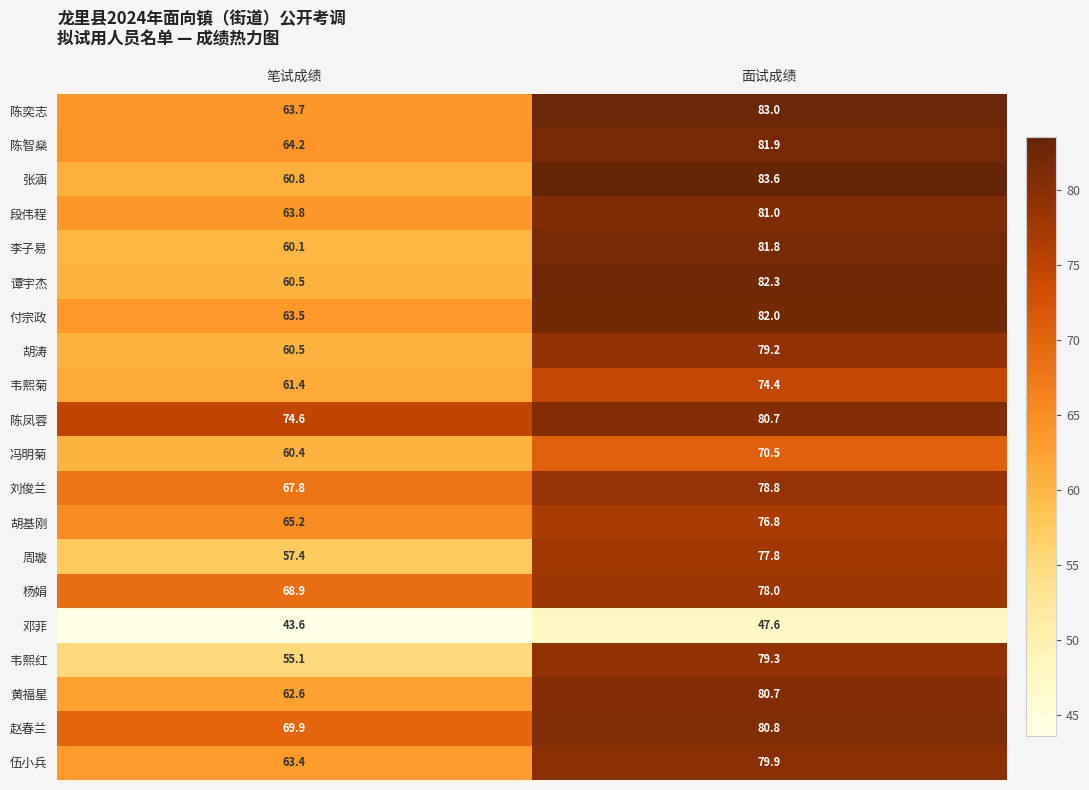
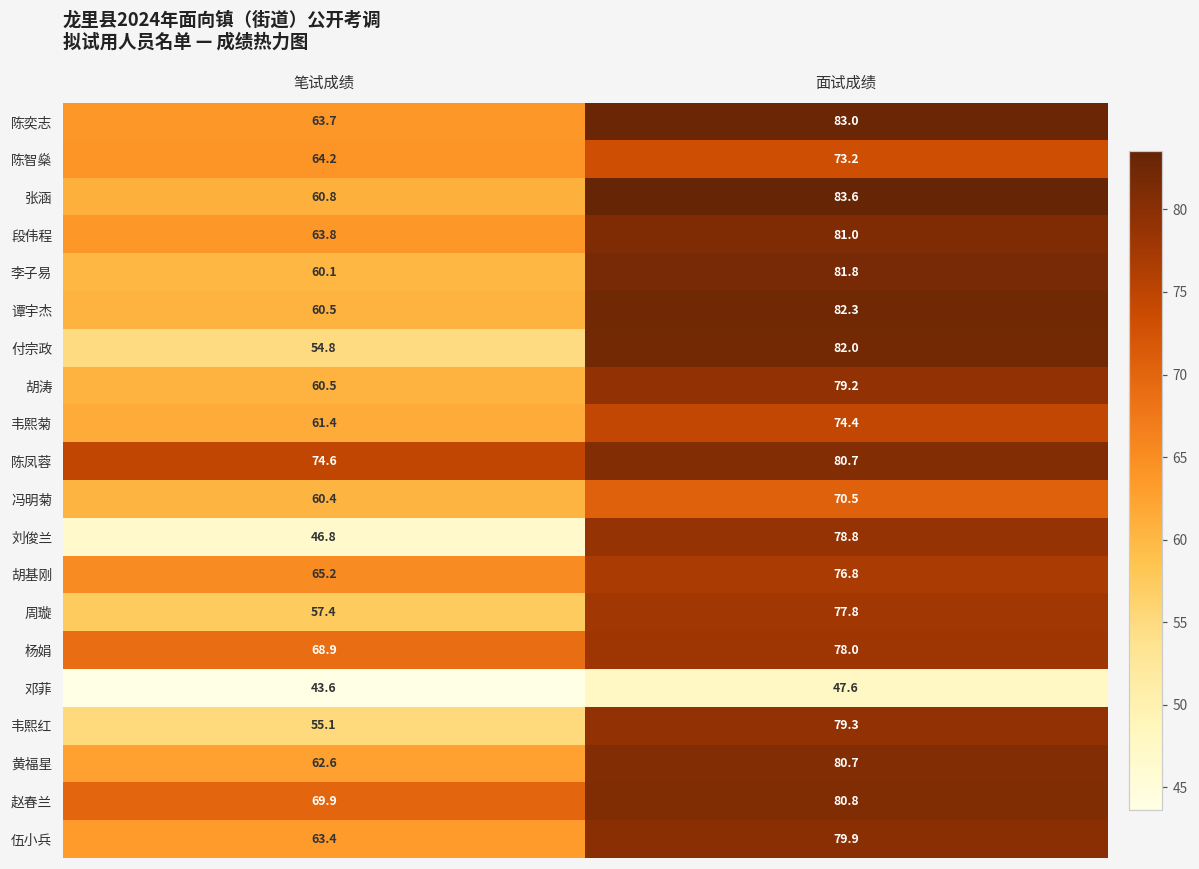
  {
    "陈奕志": {
      "笔试成绩": 63.7,
      "面试成绩": 83.0
    },
    "陈智燊": {
      "笔试成绩": 64.2,
-     "面试成绩": 81.9
+     "面试成绩": 73.2
    },
    "张涵": {
      "笔试成绩": 60.8,
      "面试成绩": 83.6
    },
    "段伟程": {
      "笔试成绩": 63.8,
      "面试成绩": 81.0
    },
    "李子易": {
      "笔试成绩": 60.1,
      "面试成绩": 81.8
    },
    "谭宇杰": {
      "笔试成绩": 60.5,
      "面试成绩": 82.3
    },
    "付宗政": {
-     "笔试成绩": 63.5,
+     "笔试成绩": 54.8,
      "面试成绩": 82.0
    },
    "胡涛": {
      "笔试成绩": 60.5,
      "面试成绩": 79.2
    },
    "韦熙菊": {
      "笔试成绩": 61.4,
      "面试成绩": 74.4
    },
    "陈凤蓉": {
      "笔试成绩": 74.6,
      "面试成绩": 80.7
    },
    "冯明菊": {
      "笔试成绩": 60.4,
      "面试成绩": 70.5
    },
    "刘俊兰": {
-     "笔试成绩": 67.8,
+     "笔试成绩": 46.8,
      "面试成绩": 78.8
    },
    "胡基刚": {
      "笔试成绩": 65.2,
      "面试成绩": 76.8
    },
    "周璇": {
      "笔试成绩": 57.4,
      "面试成绩": 77.8
    },
    "杨娟": {
      "笔试成绩": 68.9,
      "面试成绩": 78.0
    },
    "邓菲": {
      "笔试成绩": 43.6,
      "面试成绩": 47.6
    },
    "韦熙红": {
      "笔试成绩": 55.1,
      "面试成绩": 79.3
    },
    "黄福星": {
      "笔试成绩": 62.6,
      "面试成绩": 80.7
    },
    "赵春兰": {
      "笔试成绩": 69.9,
      "面试成绩": 80.8
    },
    "伍小兵": {
      "笔试成绩": 63.4,
      "面试成绩": 79.9
    }
  }
